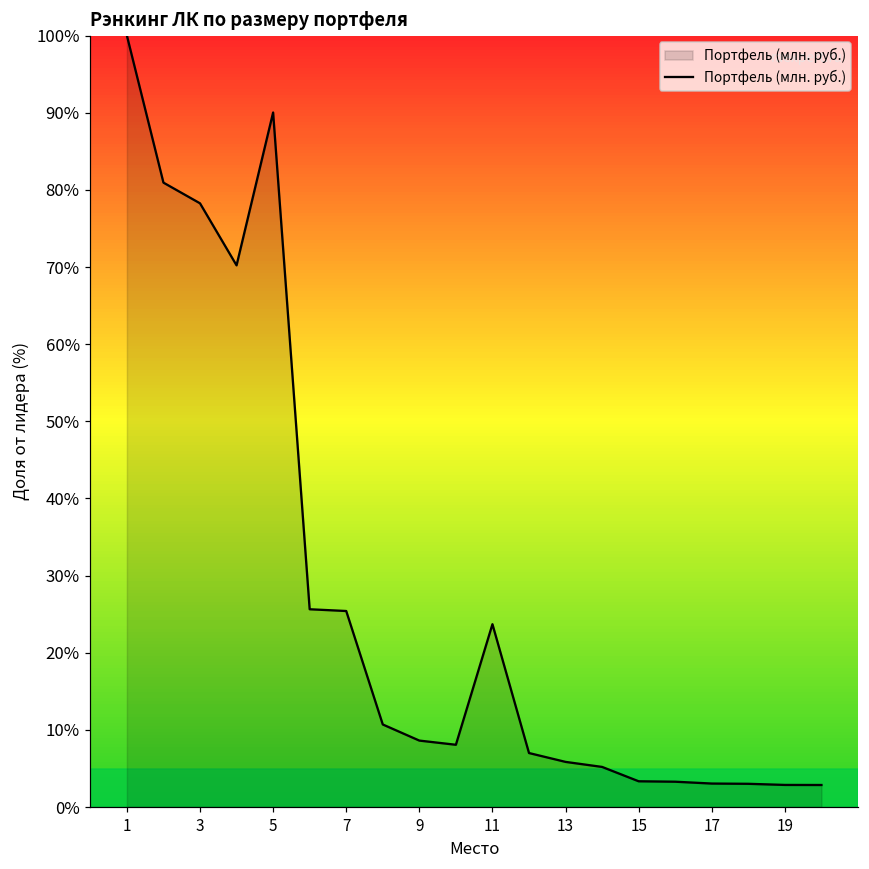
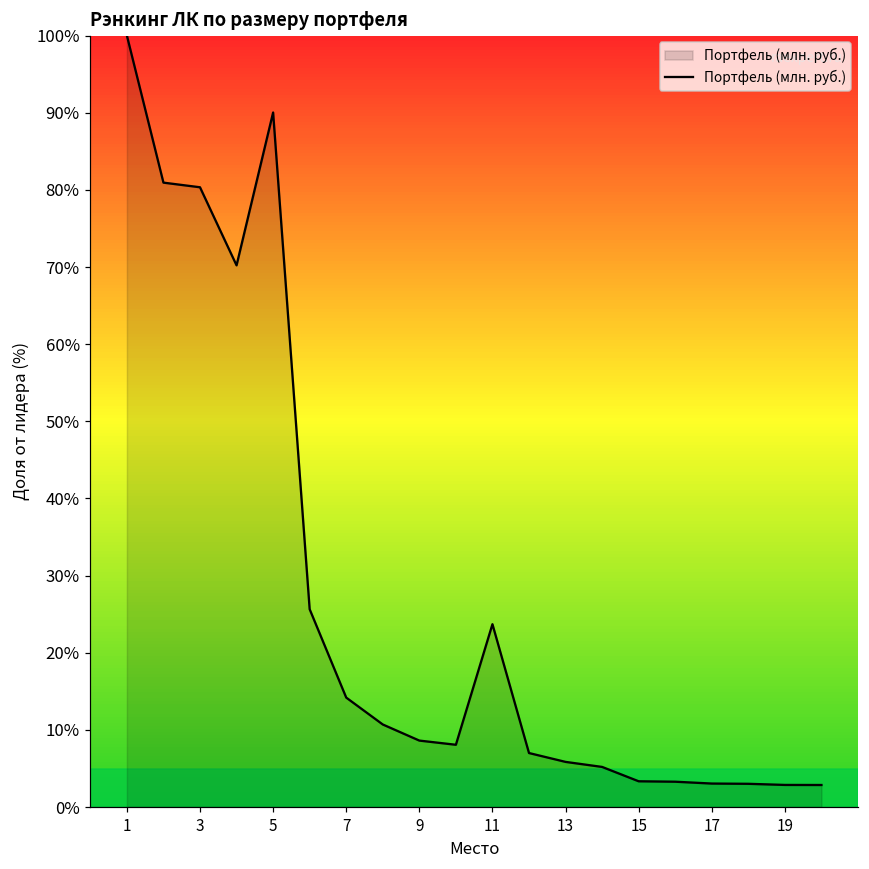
  {
    "1": "100%",
-   "3": "78%",
+   "3": "80%",
    "5": "90%",
-   "7": "25%",
+   "7": "14%",
    "9": "9%",
    "11": "24%",
    "13": "6%"
  }
